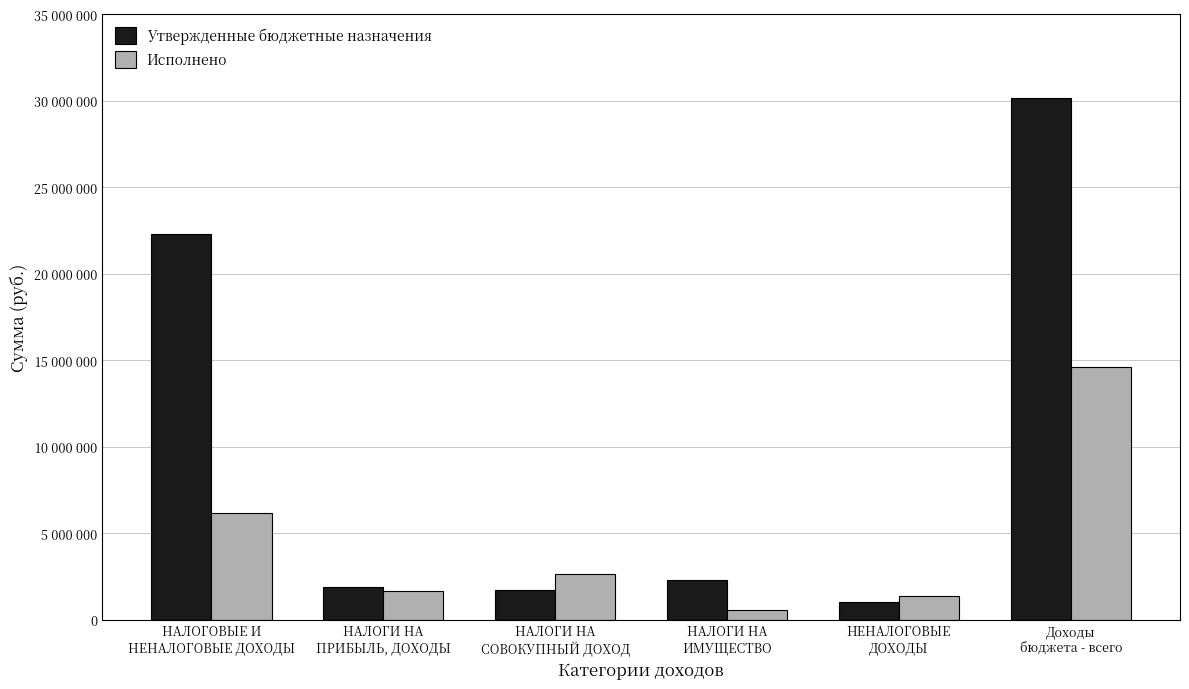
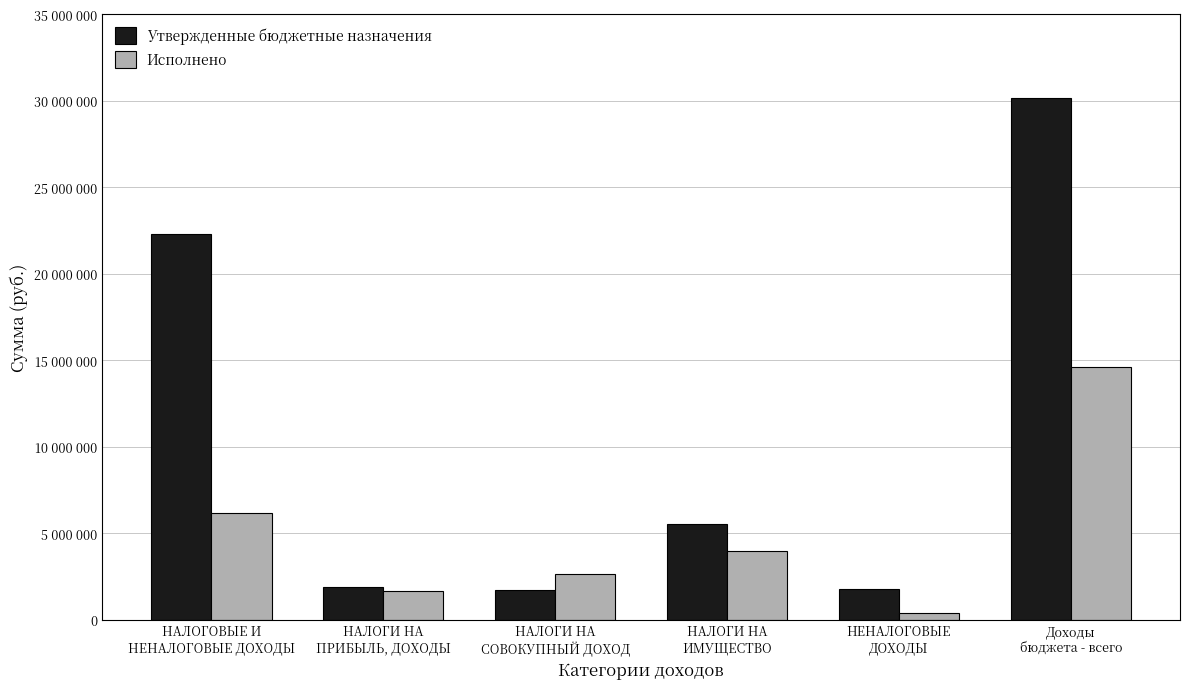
  {
    "Утвержденные бюджетные назначения": {
      "НАЛОГОВЫЕ И НЕНАЛОГОВЫЕ ДОХОДЫ": 22300000,
      "НАЛОГИ НА ПРИБЫЛЬ, ДОХОДЫ": 1900000,
      "НАЛОГИ НА СОВОКУПНЫЙ ДОХОД": 1700000,
-     "НАЛОГИ НА ИМУЩЕСТВО": 2300000,
-     "НЕНАЛОГОВЫЕ ДОХОДЫ": 1000000,
+     "НАЛОГИ НА ИМУЩЕСТВО": 5500000,
+     "НЕНАЛОГОВЫЕ ДОХОДЫ": 1800000,
      "Доходы бюджета - всего": 30200000
    },
    "Исполнено": {
      "НАЛОГОВЫЕ И НЕНАЛОГОВЫЕ ДОХОДЫ": 6200000,
      "НАЛОГИ НА ПРИБЫЛЬ, ДОХОДЫ": 1700000,
      "НАЛОГИ НА СОВОКУПНЫЙ ДОХОД": 2600000,
-     "НАЛОГИ НА ИМУЩЕСТВО": 500000,
-     "НЕНАЛОГОВЫЕ ДОХОДЫ": 1400000,
+     "НАЛОГИ НА ИМУЩЕСТВО": 4000000,
+     "НЕНАЛОГОВЫЕ ДОХОДЫ": 400000,
      "Доходы бюджета - всего": 14600000
    }
  }
